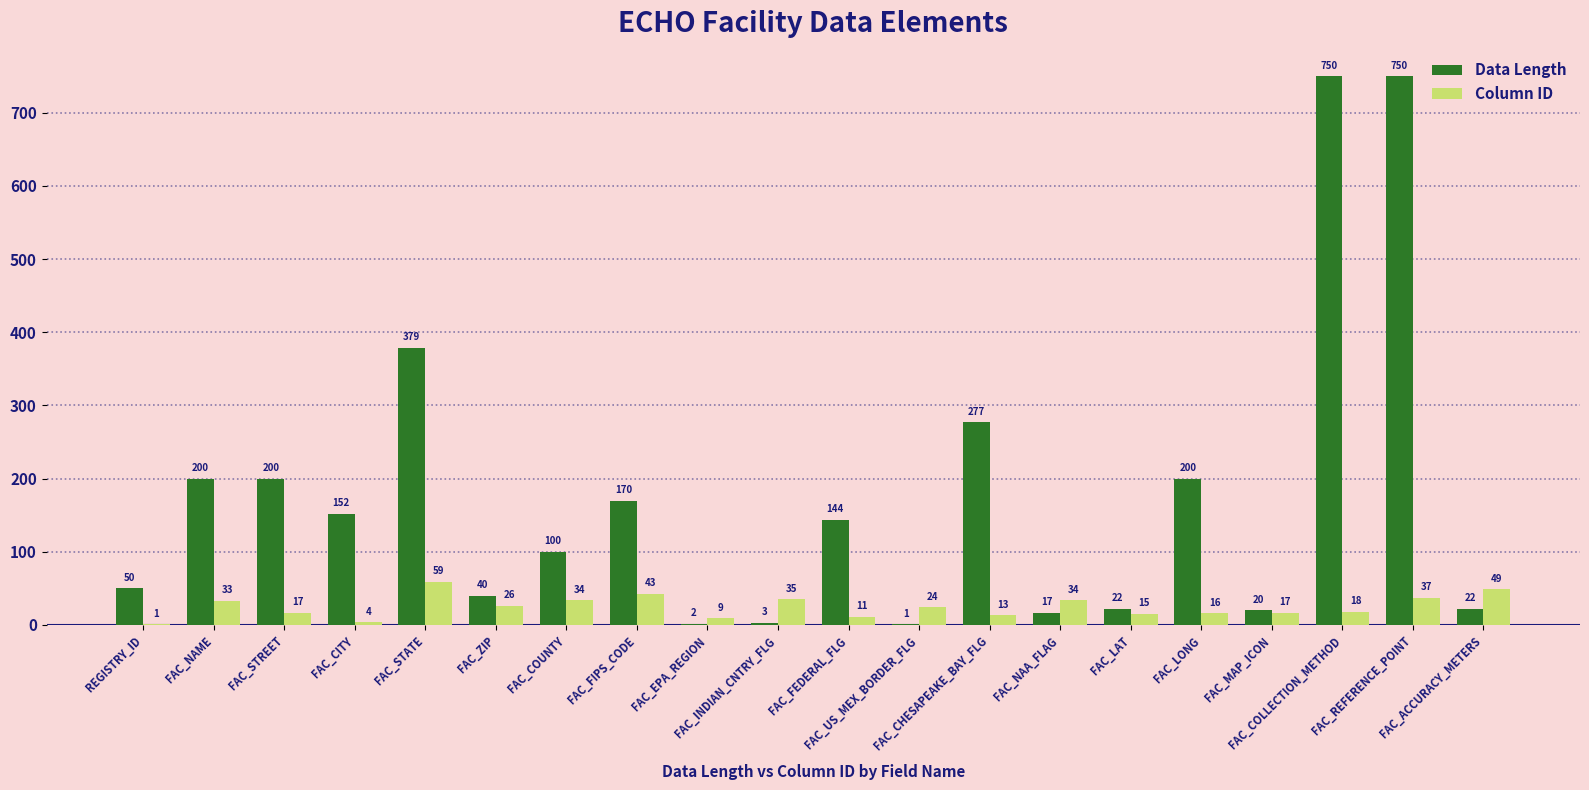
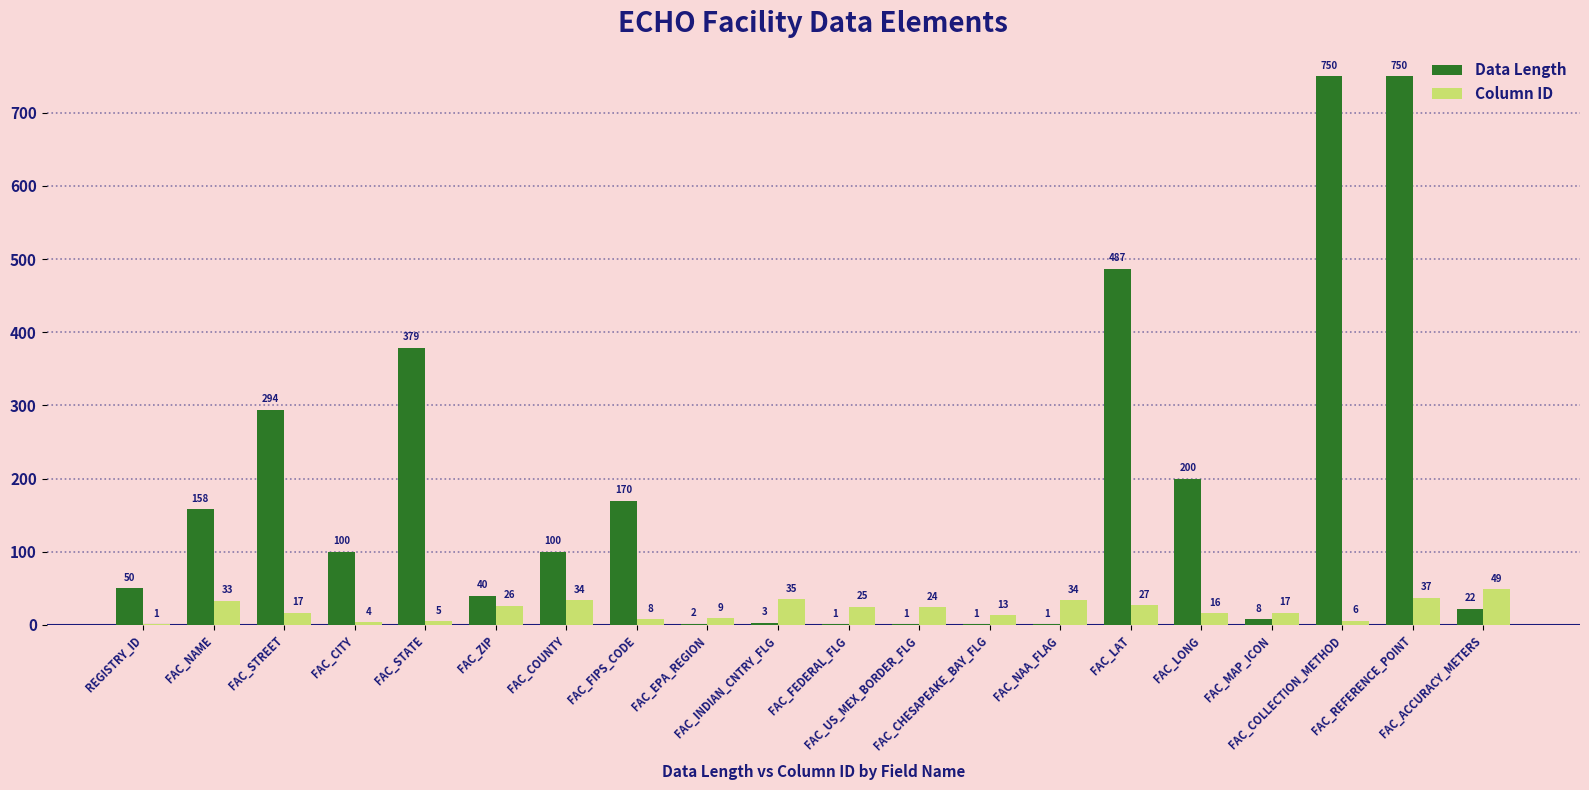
  {
    "Data Length": {
      "REGISTRY_ID": 50,
-     "FAC_NAME": 200,
-     "FAC_STREET": 200,
-     "FAC_CITY": 152,
+     "FAC_NAME": 158,
+     "FAC_STREET": 294,
+     "FAC_CITY": 100,
      "FAC_STATE": 379,
      "FAC_ZIP": 40,
      "FAC_COUNTY": 100,
      "FAC_FIPS_CODE": 170,
      "FAC_EPA_REGION": 2,
      "FAC_INDIAN_CNTRY_FLG": 3,
-     "FAC_FEDERAL_FLG": 144,
+     "FAC_FEDERAL_FLG": 1,
      "FAC_US_MEX_BORDER_FLG": 1,
-     "FAC_CHESAPEAKE_BAY_FLG": 277,
-     "FAC_NAA_FLAG": 17,
-     "FAC_LAT": 22,
+     "FAC_CHESAPEAKE_BAY_FLG": 1,
+     "FAC_NAA_FLAG": 1,
+     "FAC_LAT": 487,
      "FAC_LONG": 200,
-     "FAC_MAP_ICON": 20,
+     "FAC_MAP_ICON": 8,
      "FAC_COLLECTION_METHOD": 750,
      "FAC_REFERENCE_POINT": 750,
      "FAC_ACCURACY_METERS": 22
    },
    "Column ID": {
      "REGISTRY_ID": 1,
      "FAC_NAME": 33,
      "FAC_STREET": 17,
      "FAC_CITY": 4,
-     "FAC_STATE": 59,
+     "FAC_STATE": 5,
      "FAC_ZIP": 26,
      "FAC_COUNTY": 34,
-     "FAC_FIPS_CODE": 43,
+     "FAC_FIPS_CODE": 8,
      "FAC_EPA_REGION": 9,
      "FAC_INDIAN_CNTRY_FLG": 35,
-     "FAC_FEDERAL_FLG": 11,
+     "FAC_FEDERAL_FLG": 25,
      "FAC_US_MEX_BORDER_FLG": 24,
      "FAC_CHESAPEAKE_BAY_FLG": 13,
      "FAC_NAA_FLAG": 34,
-     "FAC_LAT": 15,
+     "FAC_LAT": 27,
      "FAC_LONG": 16,
      "FAC_MAP_ICON": 17,
-     "FAC_COLLECTION_METHOD": 18,
+     "FAC_COLLECTION_METHOD": 6,
      "FAC_REFERENCE_POINT": 37,
      "FAC_ACCURACY_METERS": 49
    }
  }
